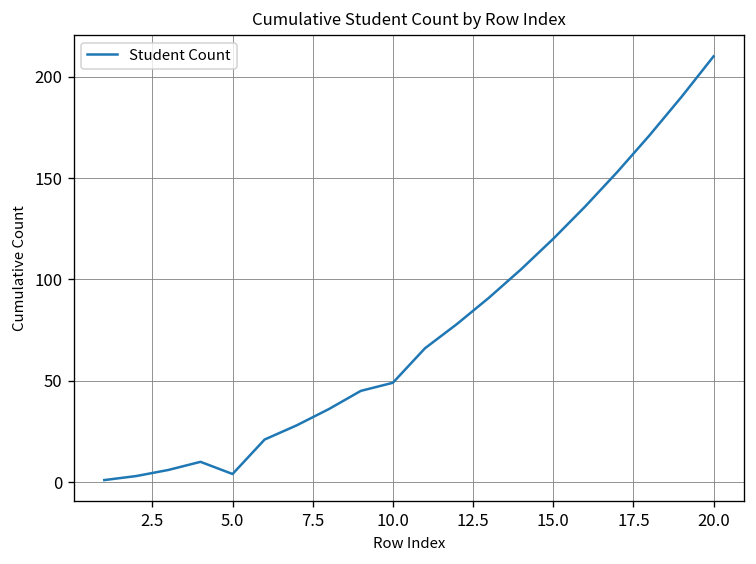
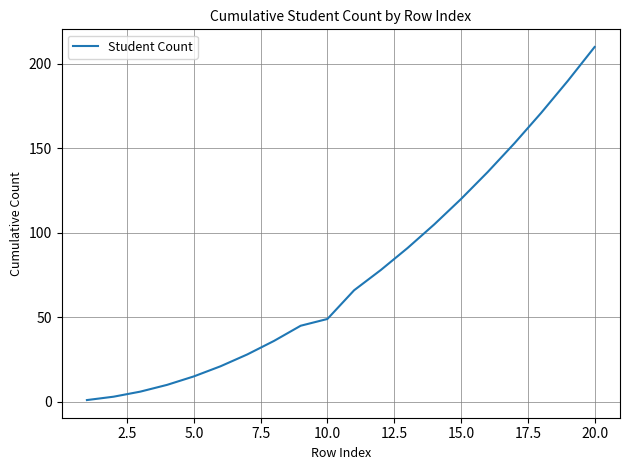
  {
-   "5.0": 4,
+   "5.0": 15,
    "10.0": 49,
    "15.0": 120,
    "20.0": 210
  }
